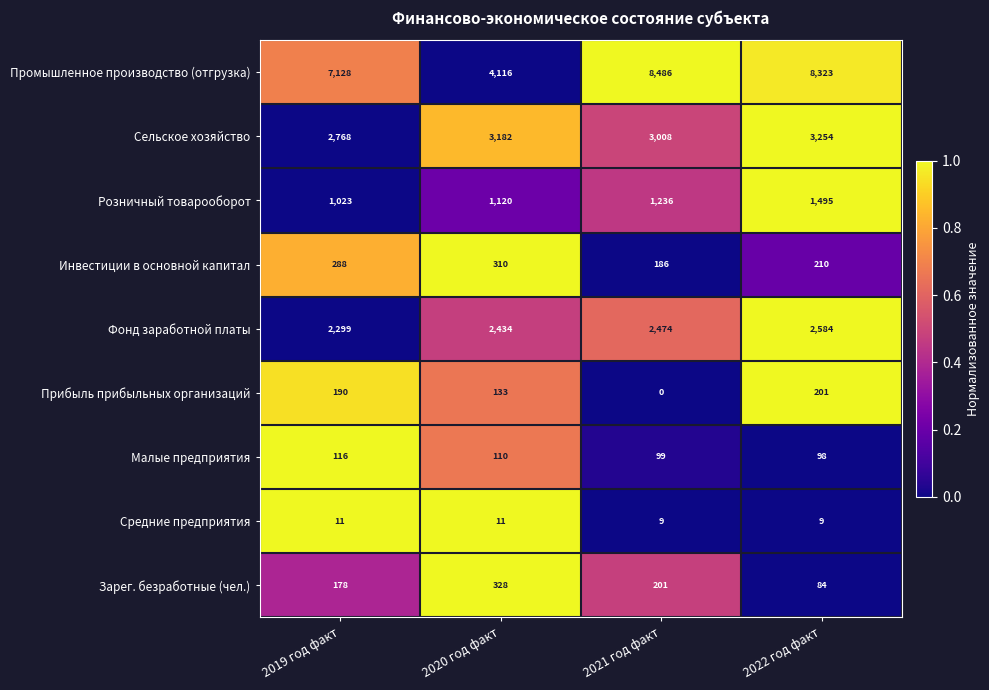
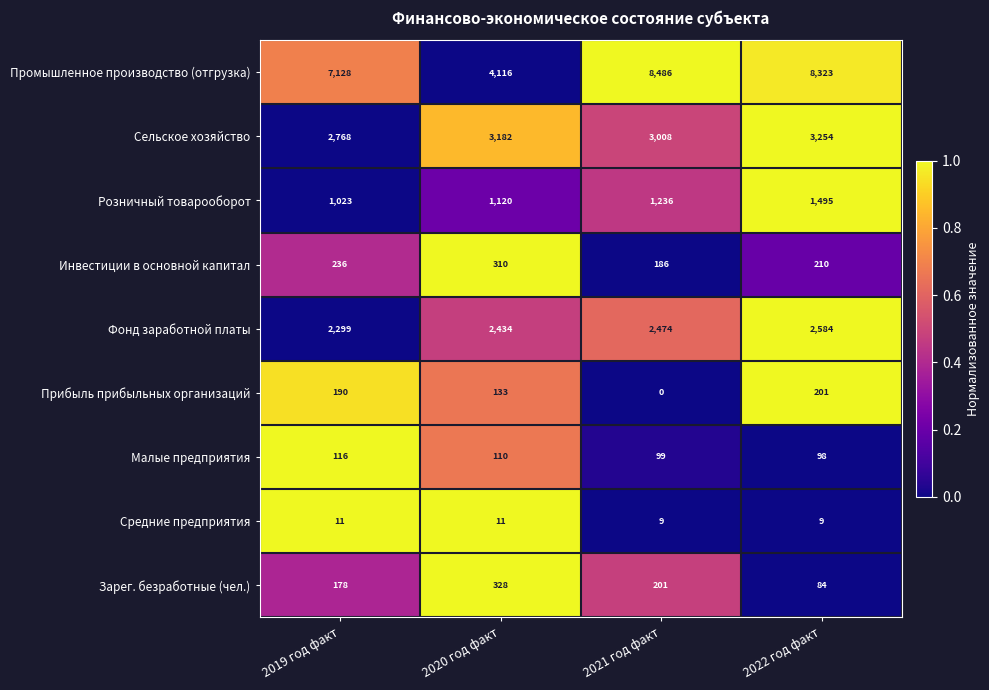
  {
    "Промышленное производство (отгрузка)": {
      "2019 год факт": "7,128",
      "2020 год факт": "4,116",
      "2021 год факт": "8,486",
      "2022 год факт": "8,323"
    },
    "Сельское хозяйство": {
      "2019 год факт": "2,768",
      "2020 год факт": "3,182",
      "2021 год факт": "3,008",
      "2022 год факт": "3,254"
    },
    "Розничный товарооборот": {
      "2019 год факт": "1,023",
      "2020 год факт": "1,120",
      "2021 год факт": "1,236",
      "2022 год факт": "1,495"
    },
    "Инвестиции в основной капитал": {
-     "2019 год факт": "288",
+     "2019 год факт": "236",
      "2020 год факт": "310",
      "2021 год факт": "186",
      "2022 год факт": "210"
    },
    "Фонд заработной платы": {
      "2019 год факт": "2,299",
      "2020 год факт": "2,434",
      "2021 год факт": "2,474",
      "2022 год факт": "2,584"
    },
    "Прибыль прибыльных организаций": {
      "2019 год факт": "190",
      "2020 год факт": "133",
      "2021 год факт": "0",
      "2022 год факт": "201"
    },
    "Малые предприятия": {
      "2019 год факт": "116",
      "2020 год факт": "110",
      "2021 год факт": "99",
      "2022 год факт": "98"
    },
    "Средние предприятия": {
      "2019 год факт": "11",
      "2020 год факт": "11",
      "2021 год факт": "9",
      "2022 год факт": "9"
    },
    "Зарег. безработные (чел.)": {
      "2019 год факт": "178",
      "2020 год факт": "328",
      "2021 год факт": "201",
      "2022 год факт": "84"
    }
  }
